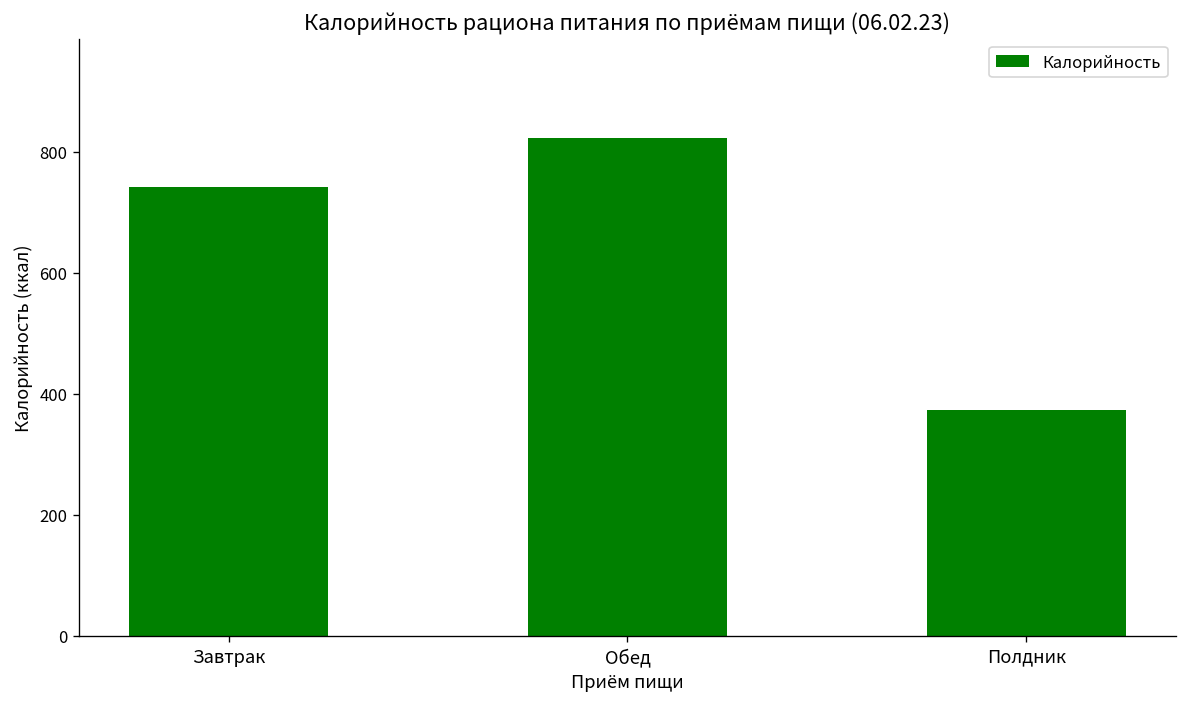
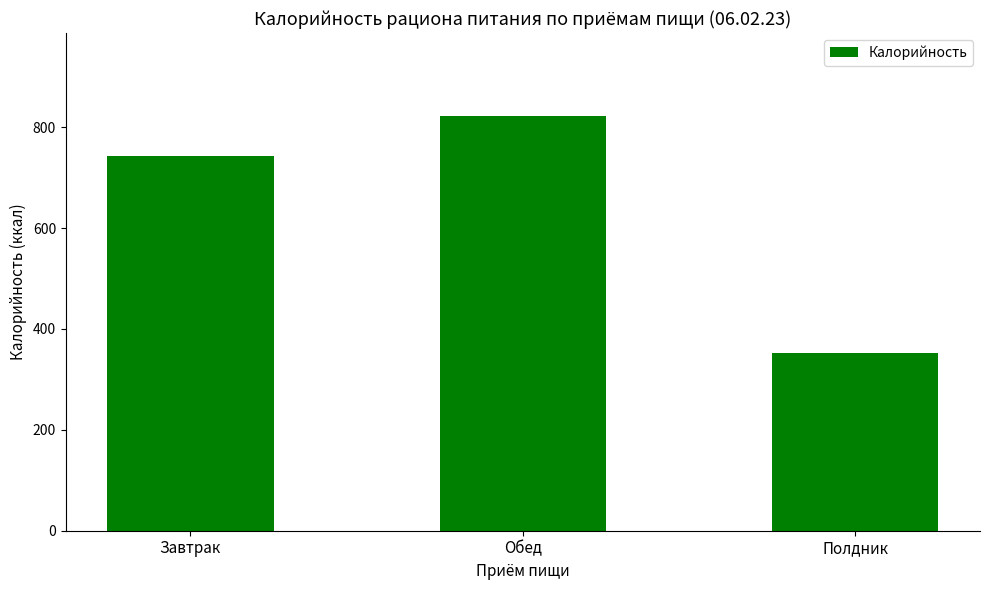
  {
    "Завтрак": 740,
    "Обед": 820,
-   "Полдник": 370
+   "Полдник": 350
  }
